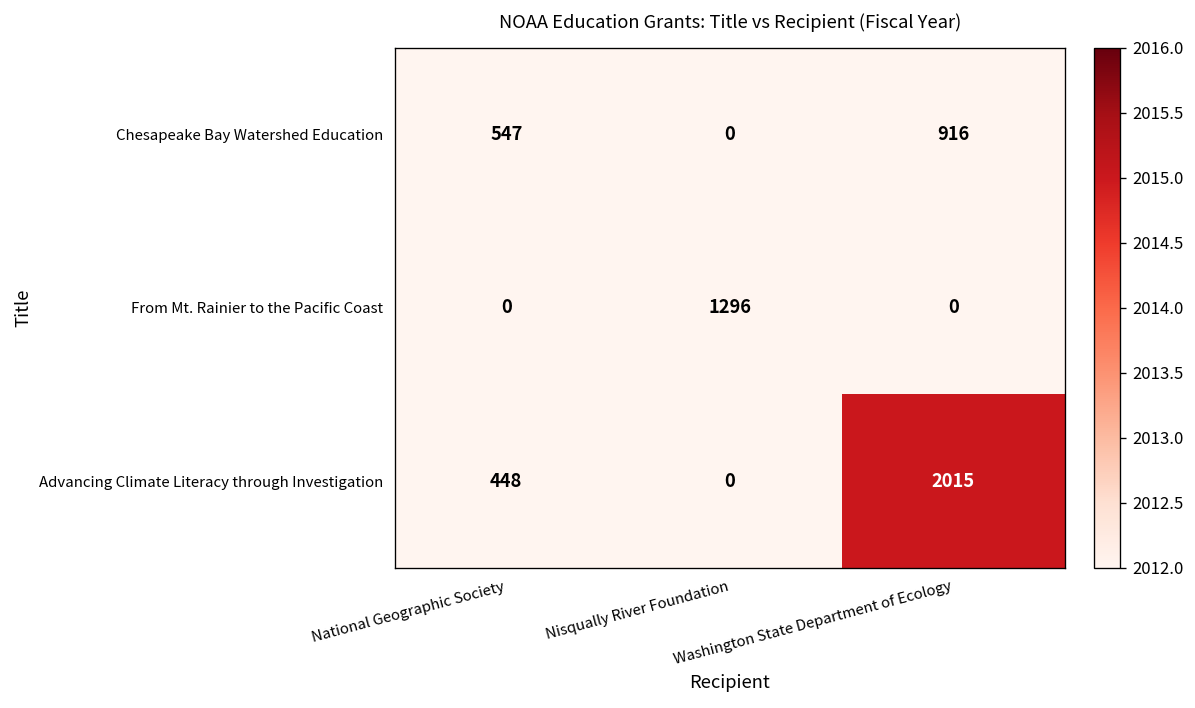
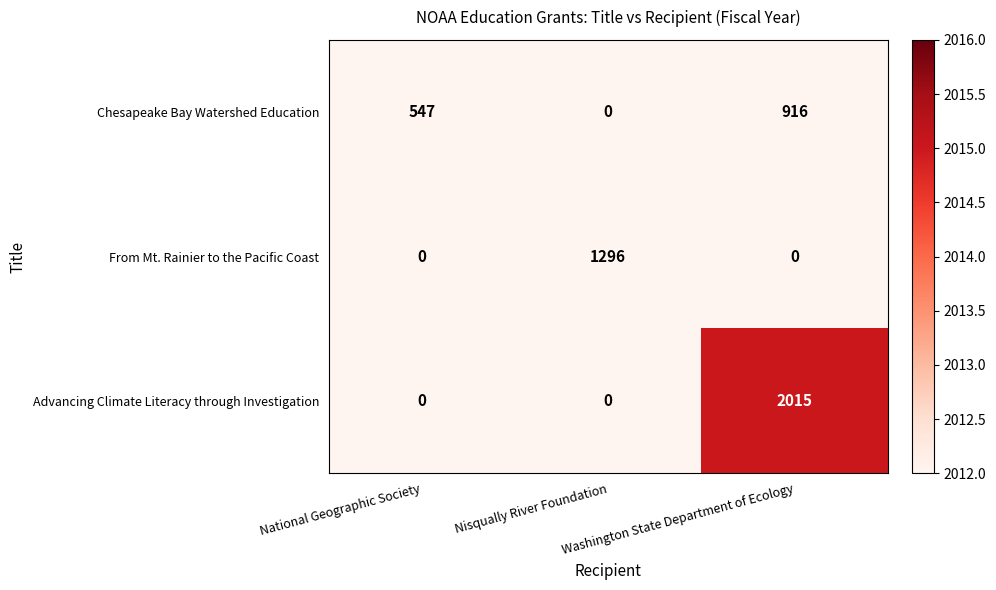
  {
    "Chesapeake Bay Watershed Education": {
      "National Geographic Society": 547,
      "Nisqually River Foundation": 0,
      "Washington State Department of Ecology": 916
    },
    "From Mt. Rainier to the Pacific Coast": {
      "National Geographic Society": 0,
      "Nisqually River Foundation": 1296,
      "Washington State Department of Ecology": 0
    },
    "Advancing Climate Literacy through Investigation": {
-     "National Geographic Society": 448,
+     "National Geographic Society": 0,
      "Nisqually River Foundation": 0,
      "Washington State Department of Ecology": 2015
    }
  }
